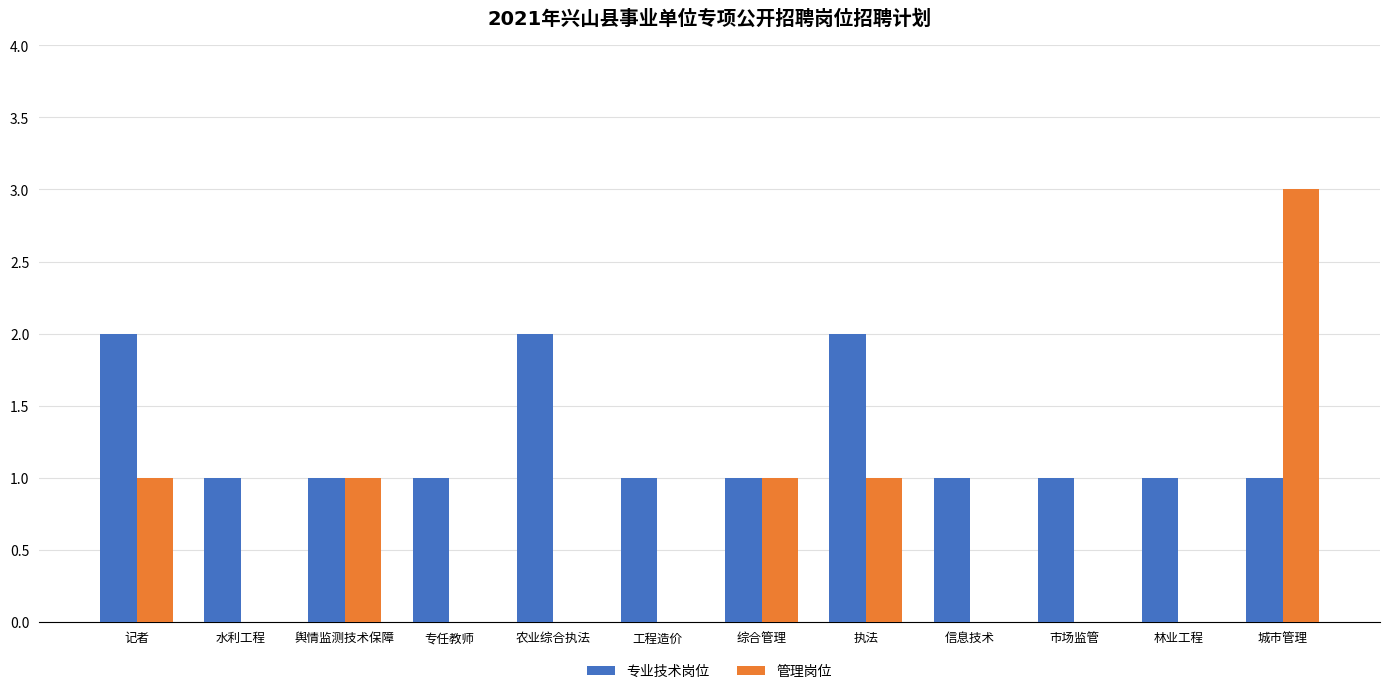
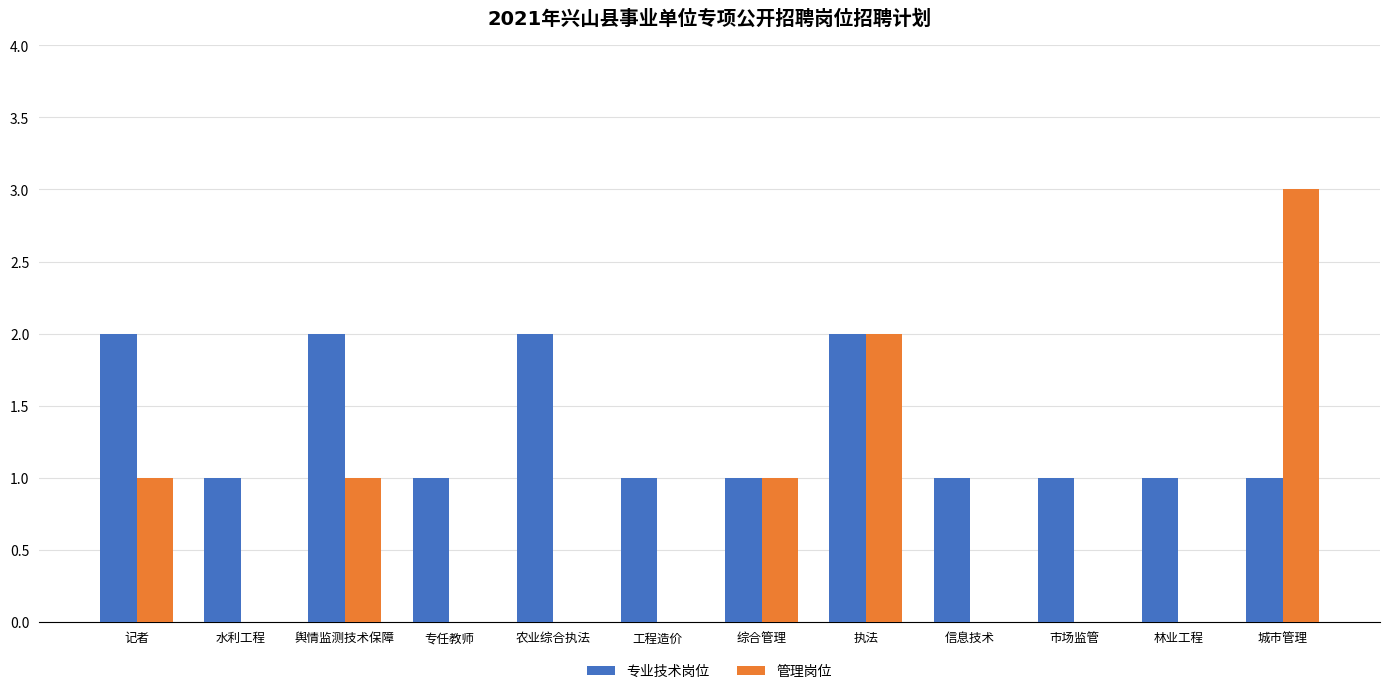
  {
    "专业技术岗位": {
      "记者": 2,
      "水利工程": 1,
-     "舆情监测技术保障": 1,
+     "舆情监测技术保障": 2,
      "专任教师": 1,
      "农业综合执法": 2,
      "工程造价": 1,
      "综合管理": 1,
      "执法": 2,
      "信息技术": 1,
      "市场监管": 1,
      "林业工程": 1,
      "城市管理": 1
    },
    "管理岗位": {
      "记者": 1,
      "水利工程": 0,
      "舆情监测技术保障": 1,
      "专任教师": 0,
      "农业综合执法": 0,
      "工程造价": 0,
      "综合管理": 1,
-     "执法": 1,
+     "执法": 2,
      "信息技术": 0,
      "市场监管": 0,
      "林业工程": 0,
      "城市管理": 3
    }
  }
